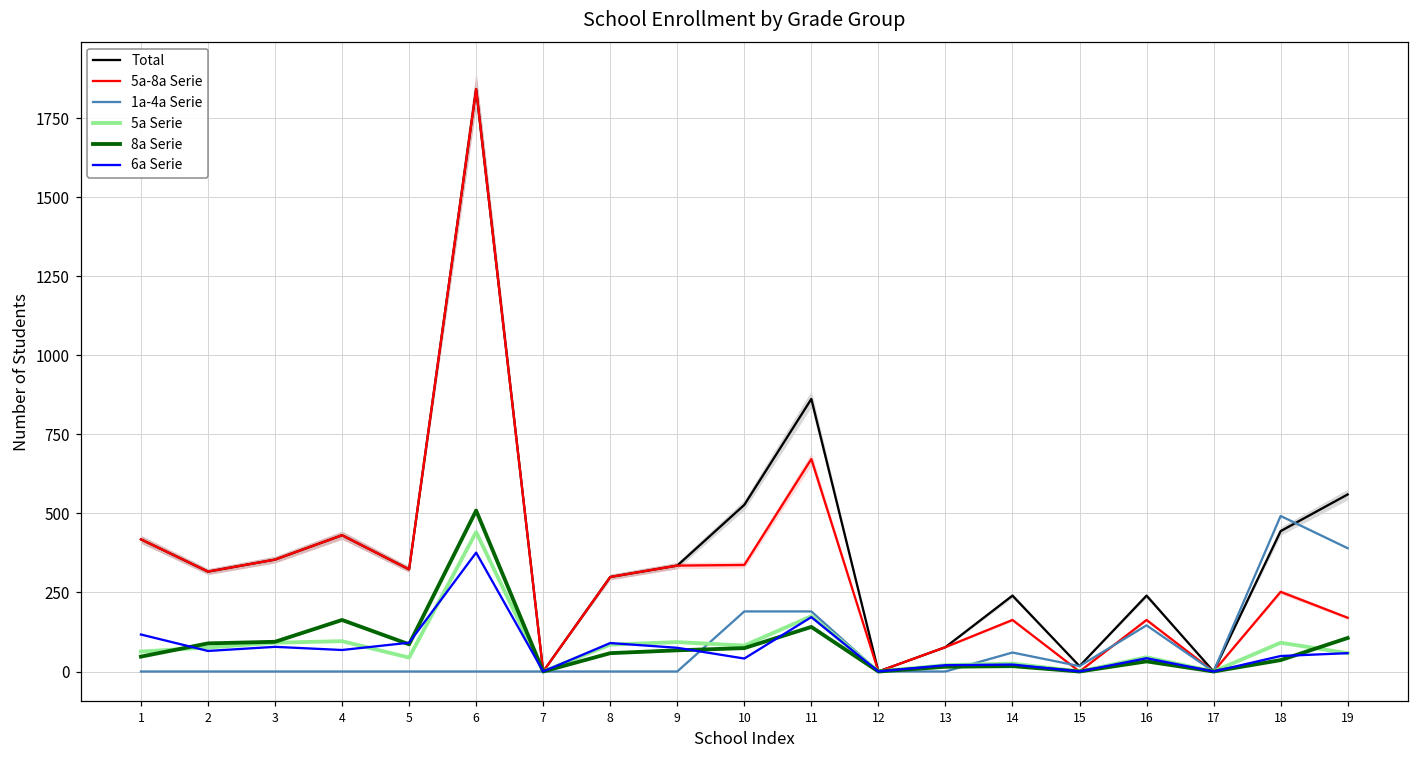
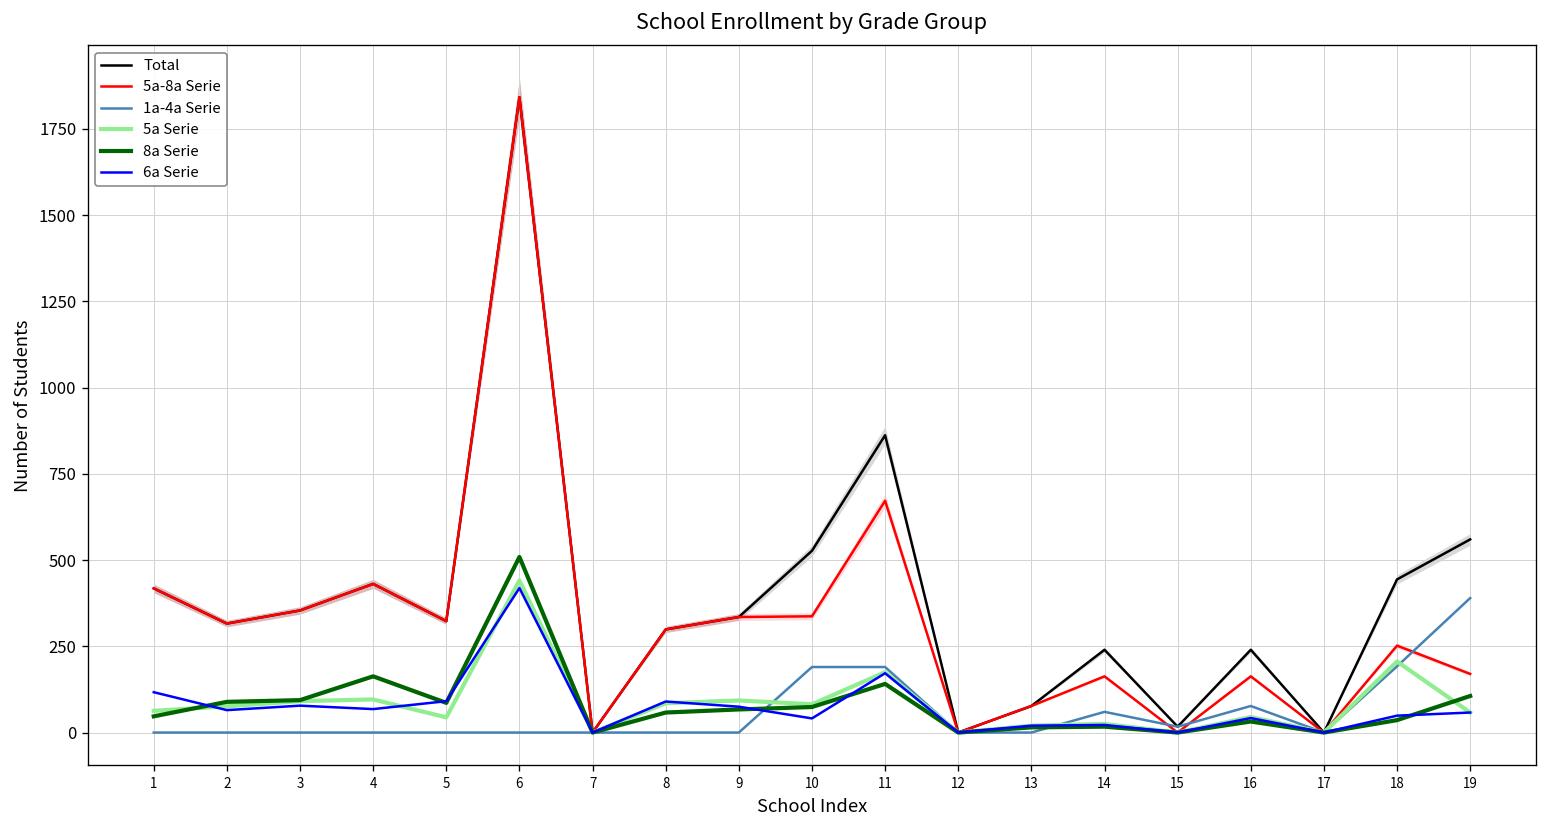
  {
    "1a-4a Serie": {
      "1": 0,
      "2": 0,
      "3": 0,
      "4": 0,
      "5": 0,
      "6": 0,
      "8": 0,
      "9": 0,
      "10": 190,
      "11": 190,
      "13": 0,
      "14": 60,
-     "16": 150,
-     "18": 490,
+     "16": 80,
+     "18": 190,
      "19": 390
    },
    "5a Serie": {
      "1": 60,
      "2": 80,
      "4": 100,
      "5": 40,
      "6": 440,
      "9": 90,
-     "18": 90
+     "18": 210
    },
    "8a Serie": {
      "1": 50,
      "2": 90,
      "4": 160,
      "6": 510,
      "8": 60,
      "11": 140,
      "16": 30,
      "18": 40,
      "19": 110
    },
    "6a Serie": {
      "1": 120,
      "2": 70,
      "3": 80,
      "4": 70,
-     "6": 380,
+     "6": 420,
      "10": 40,
      "18": 50
    }
  }
